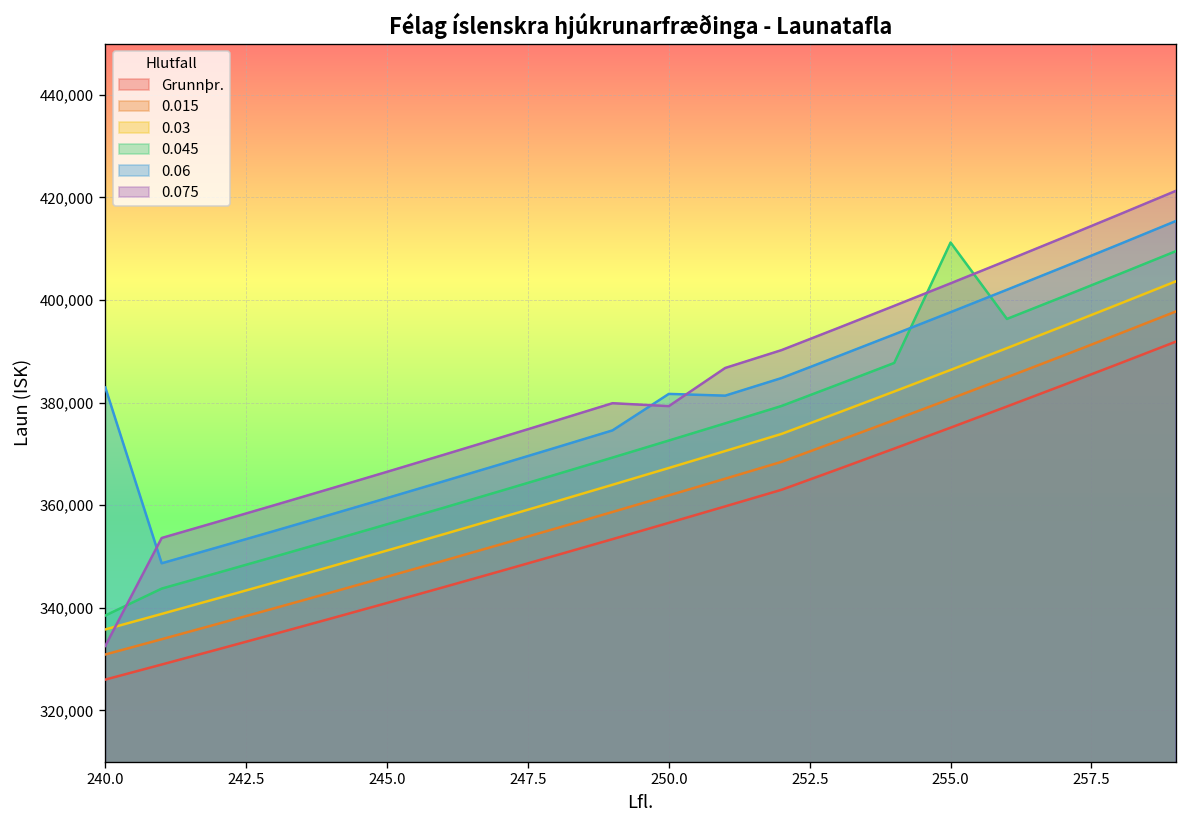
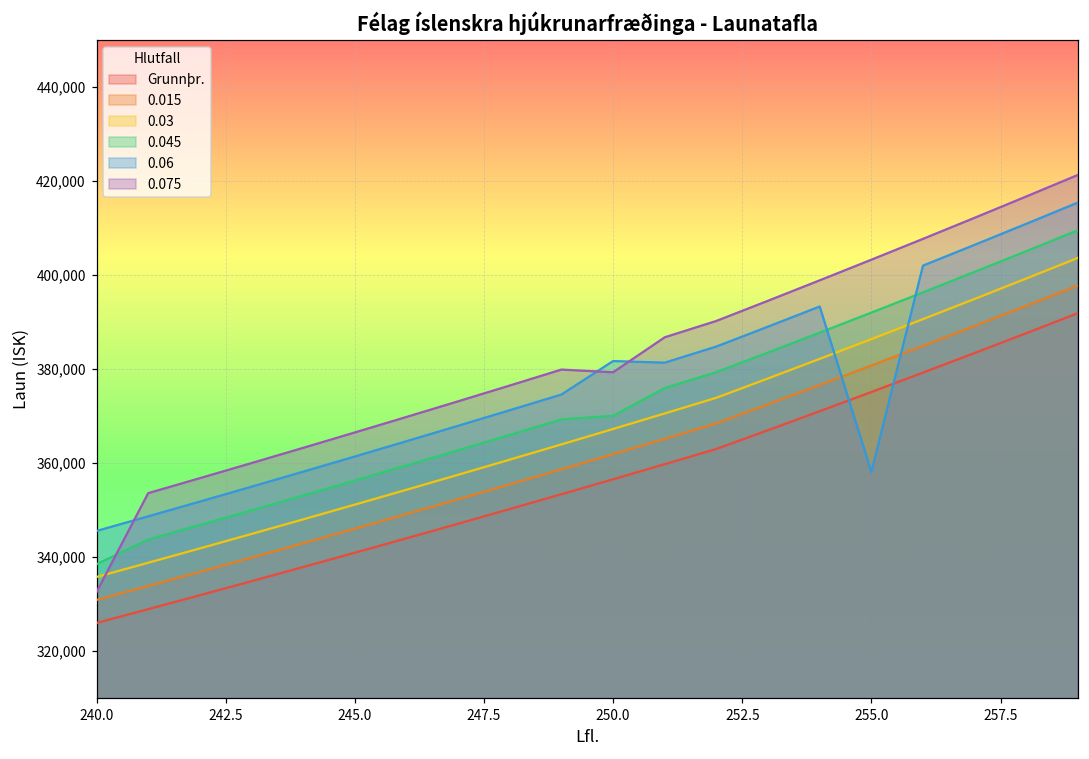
  {
    "0.045": {
      "240.0": "338,000",
      "245.0": "356,000",
-     "250.0": "373,000",
-     "255.0": "411,000"
+     "250.0": "370,000",
+     "255.0": "392,000"
    },
    "0.06": {
-     "240.0": "383,000",
+     "240.0": "346,000",
      "245.0": "361,000",
      "250.0": "382,000",
-     "255.0": "398,000"
+     "255.0": "358,000"
    },
    "0.075": {
      "240.0": "333,000",
      "245.0": "367,000",
      "250.0": "379,000",
      "255.0": "403,000"
    }
  }
